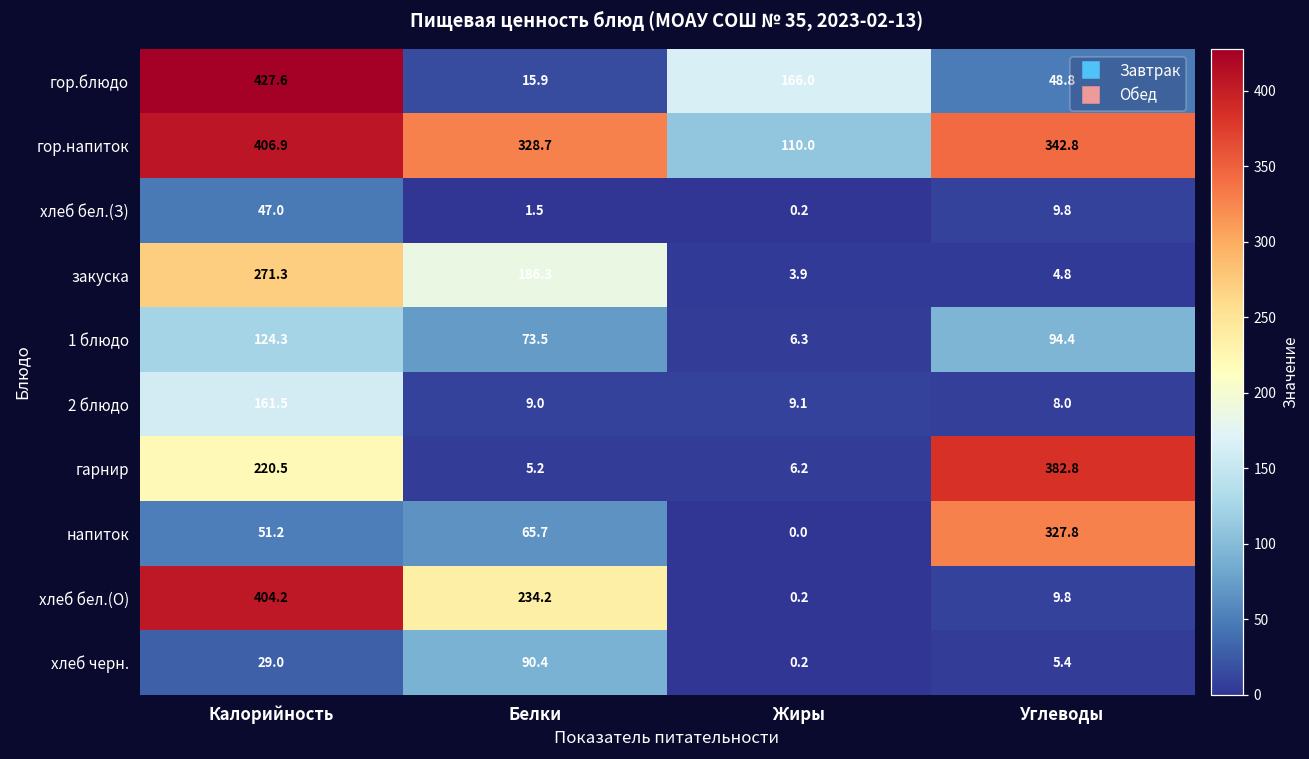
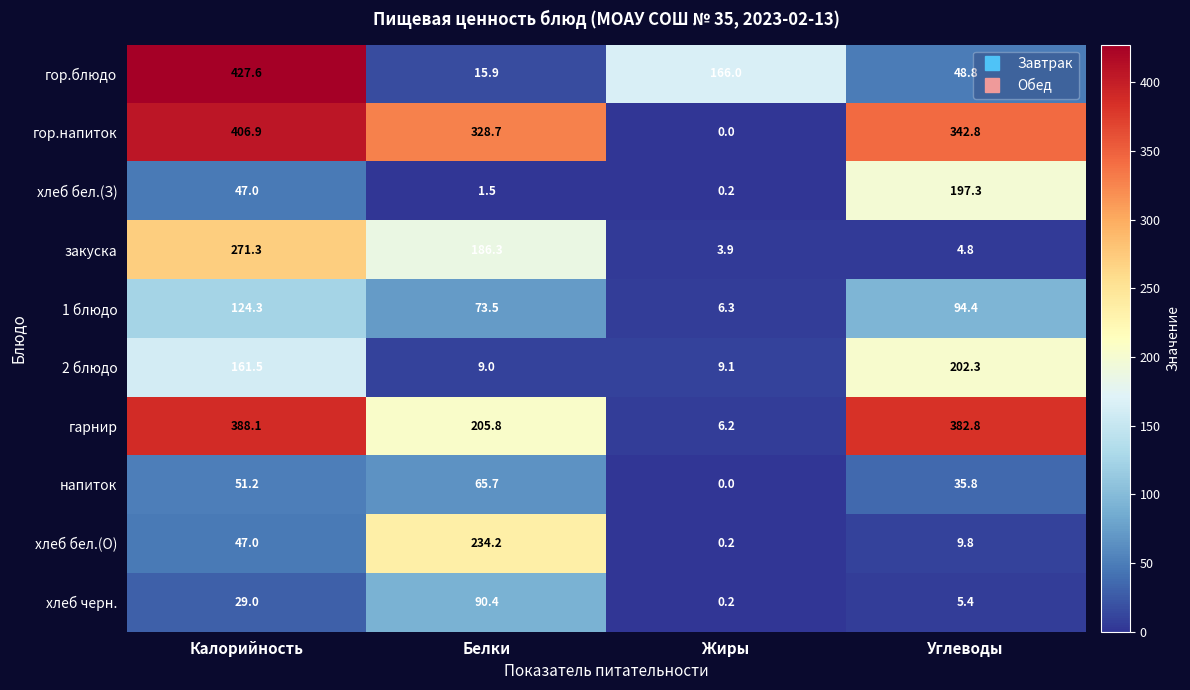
  {
    "гор.блюдо": {
      "Калорийность": 427.6,
      "Белки": 15.9
    },
    "гор.напиток": {
      "Калорийность": 406.9,
      "Белки": 328.7,
-     "Жиры": 110.0,
+     "Жиры": 0.0,
      "Углеводы": 342.8
    },
    "хлеб бел.(З)": {
      "Калорийность": 47.0,
      "Белки": 1.5,
      "Жиры": 0.2,
-     "Углеводы": 9.8
+     "Углеводы": 197.3
    },
    "закуска": {
      "Калорийность": 271.3,
      "Жиры": 3.9,
      "Углеводы": 4.8
    },
    "1 блюдо": {
      "Калорийность": 124.3,
      "Белки": 73.5,
      "Жиры": 6.3,
      "Углеводы": 94.4
    },
    "2 блюдо": {
      "Белки": 9.0,
      "Жиры": 9.1,
-     "Углеводы": 8.0
+     "Углеводы": 202.3
    },
    "гарнир": {
-     "Калорийность": 220.5,
-     "Белки": 5.2,
+     "Калорийность": 388.1,
+     "Белки": 205.8,
      "Жиры": 6.2,
      "Углеводы": 382.8
    },
    "напиток": {
      "Калорийность": 51.2,
      "Белки": 65.7,
      "Жиры": 0.0,
-     "Углеводы": 327.8
+     "Углеводы": 35.8
    },
    "хлеб бел.(О)": {
-     "Калорийность": 404.2,
+     "Калорийность": 47.0,
      "Белки": 234.2,
      "Жиры": 0.2,
      "Углеводы": 9.8
    },
    "хлеб черн.": {
      "Калорийность": 29.0,
      "Белки": 90.4,
      "Жиры": 0.2,
      "Углеводы": 5.4
    }
  }
